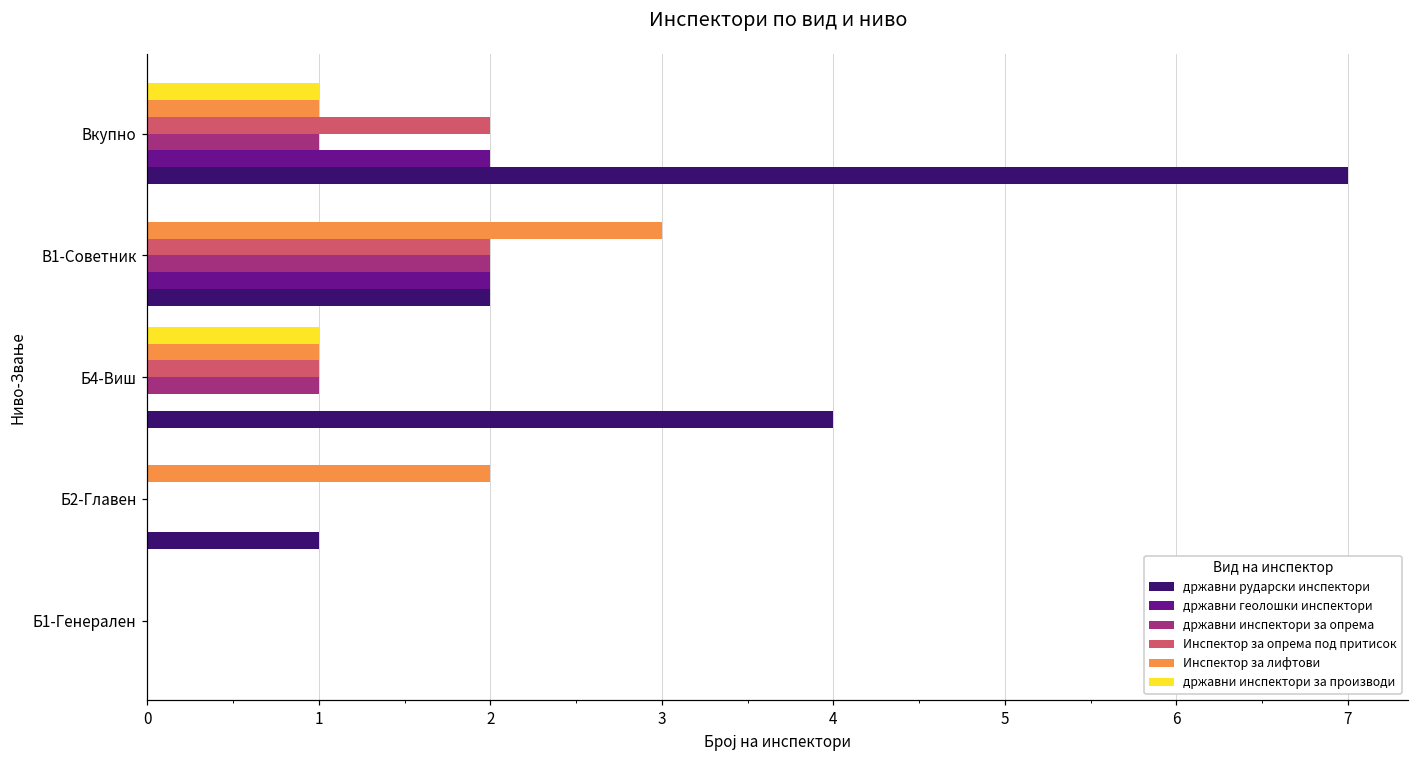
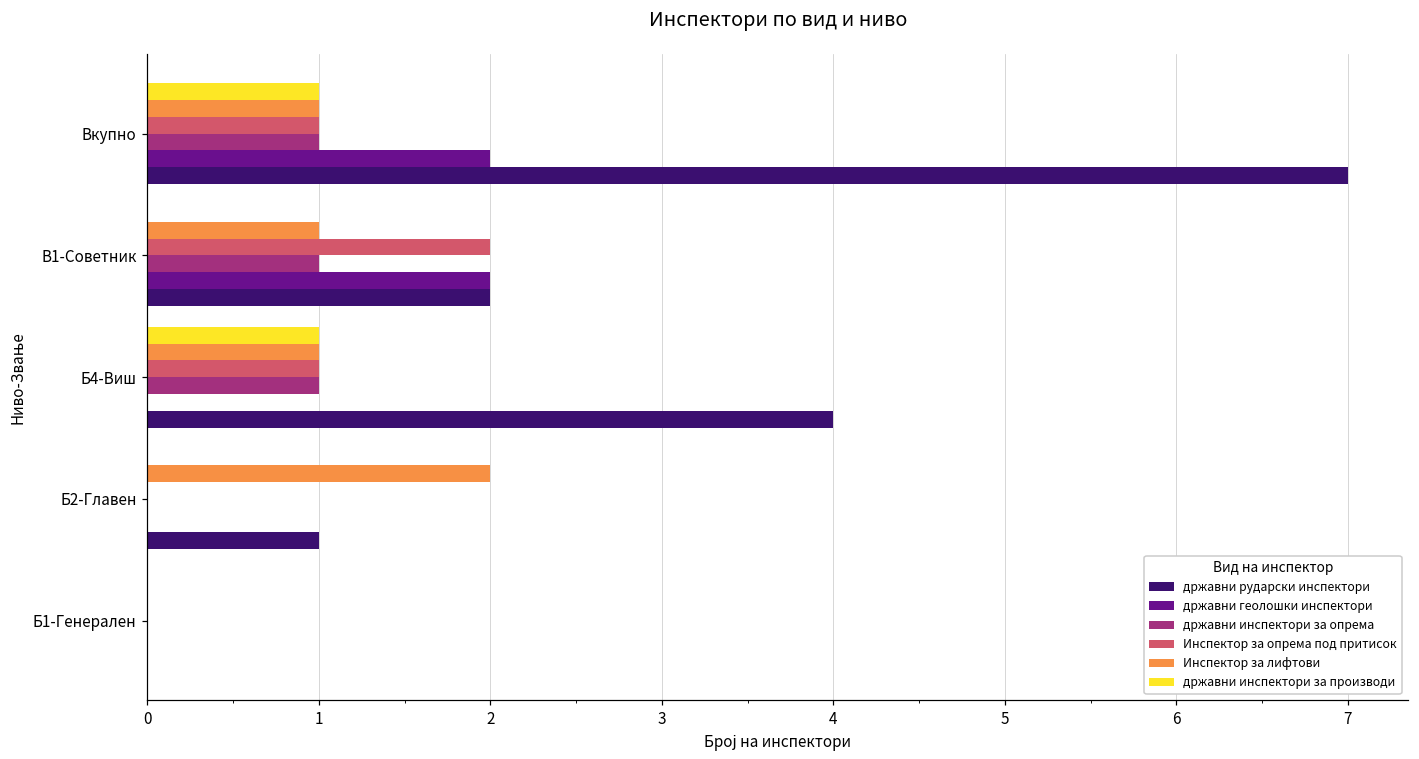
  {
    "државни инспектори за опрема": {
      "Вкупно": 1,
-     "В1-Советник": 2,
+     "В1-Советник": 1,
      "Б4-Виш": 1,
      "Б2-Главен": 0,
      "Б1-Генерален": 0
    },
    "Инспектор за опрема под притисок": {
-     "Вкупно": 2,
+     "Вкупно": 1,
      "В1-Советник": 2,
      "Б4-Виш": 1,
      "Б2-Главен": 0,
      "Б1-Генерален": 0
    },
    "Инспектор за лифтови": {
      "Вкупно": 1,
-     "В1-Советник": 3,
+     "В1-Советник": 1,
      "Б4-Виш": 1,
      "Б2-Главен": 2,
      "Б1-Генерален": 0
    },
    "државни инспектори за производи": {
      "Вкупно": 1,
      "В1-Советник": 0,
      "Б4-Виш": 1,
      "Б2-Главен": 0,
      "Б1-Генерален": 0
    }
  }
